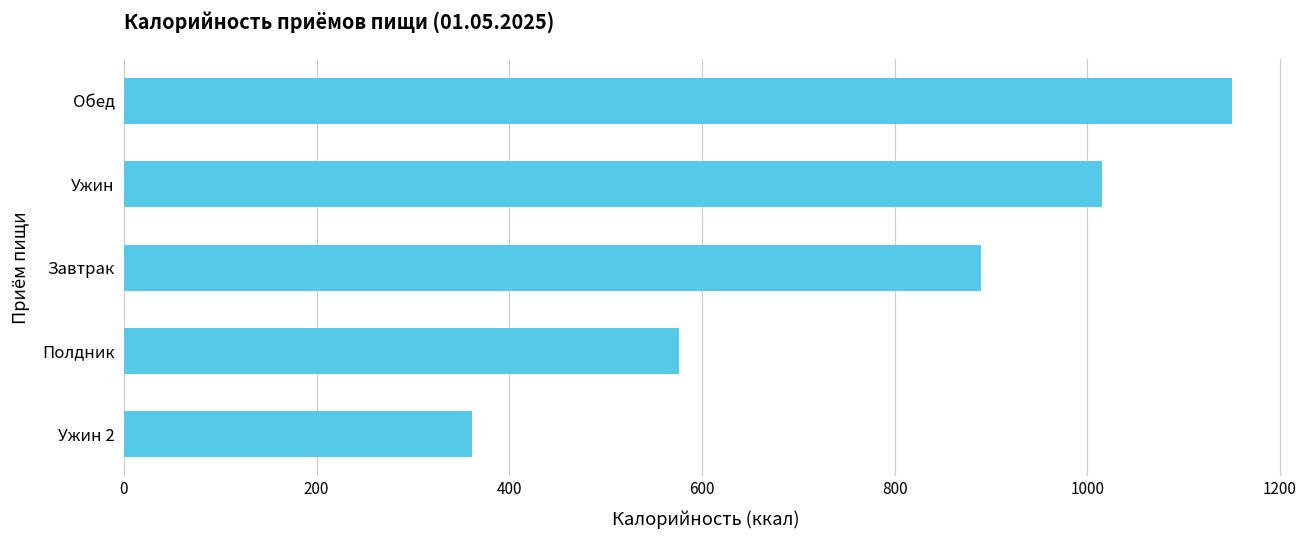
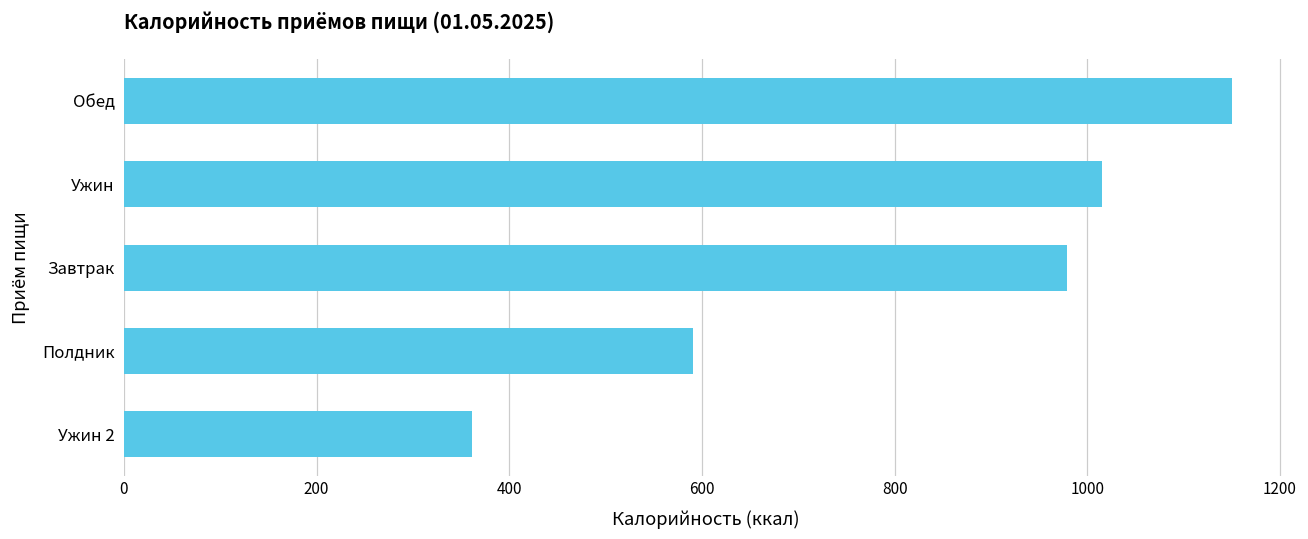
  {
    "Обед": 1150,
    "Ужин": 1010,
-   "Завтрак": 890,
-   "Полдник": 580,
+   "Завтрак": 980,
+   "Полдник": 590,
    "Ужин 2": 360
  }
